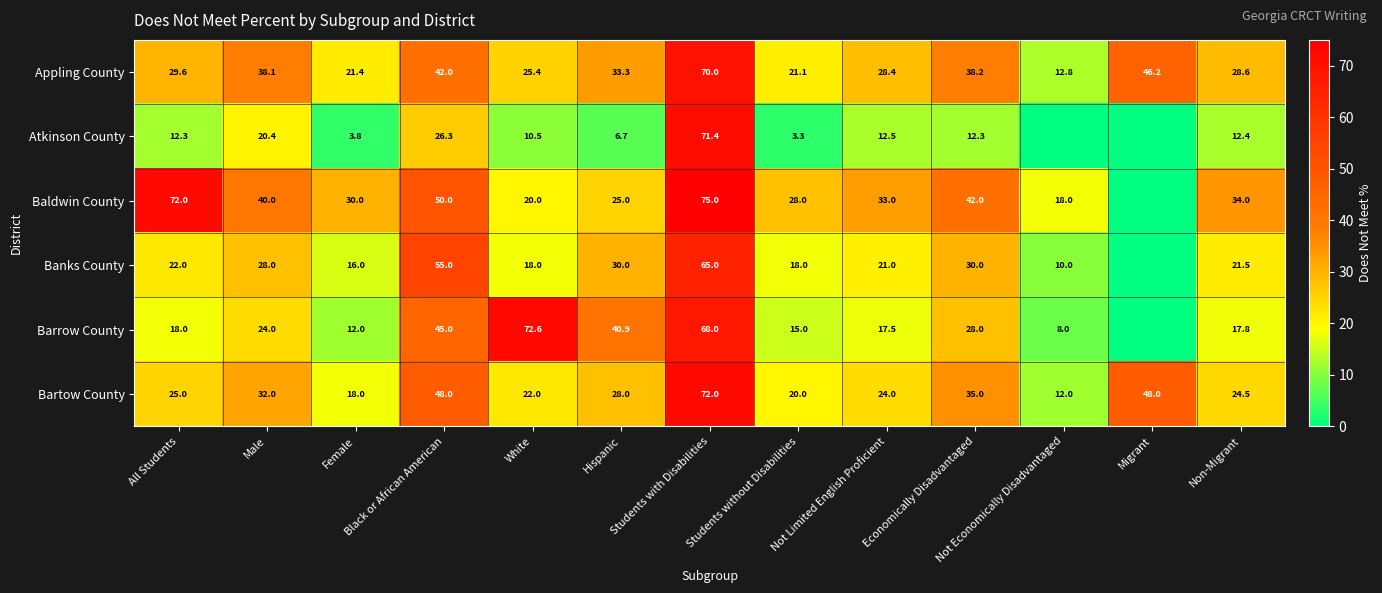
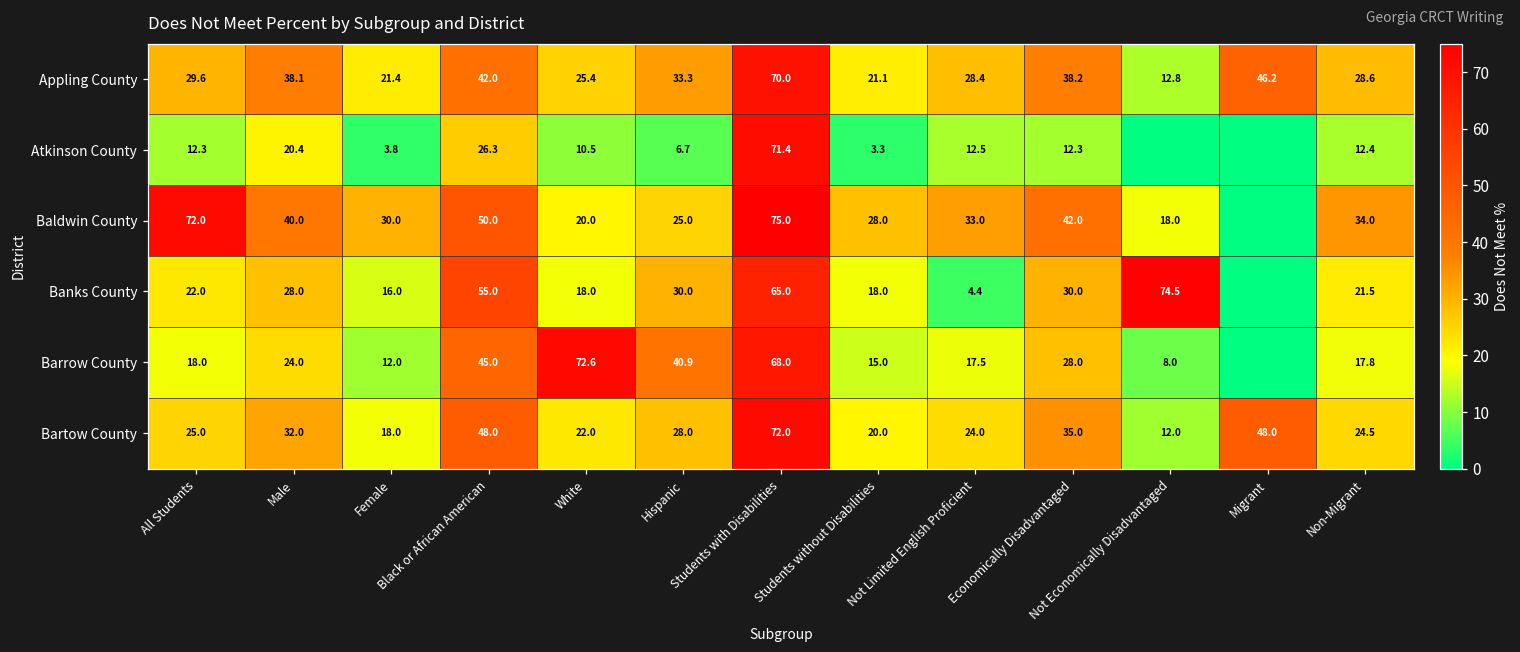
  {
    "Appling County": {
      "All Students": 29.6,
      "Male": 38.1,
      "Female": 21.4,
      "Black or African American": 42.0,
      "White": 25.4,
      "Hispanic": 33.3,
      "Students with Disabilities": 70.0,
      "Students without Disabilities": 21.1,
      "Not Limited English Proficient": 28.4,
      "Economically Disadvantaged": 38.2,
      "Not Economically Disadvantaged": 12.8,
      "Migrant": 46.2,
      "Non-Migrant": 28.6
    },
    "Atkinson County": {
      "All Students": 12.3,
      "Male": 20.4,
      "Female": 3.8,
      "Black or African American": 26.3,
      "White": 10.5,
      "Hispanic": 6.7,
      "Students with Disabilities": 71.4,
      "Students without Disabilities": 3.3,
      "Not Limited English Proficient": 12.5,
      "Economically Disadvantaged": 12.3,
      "Non-Migrant": 12.4
    },
    "Baldwin County": {
      "All Students": 72.0,
      "Male": 40.0,
      "Female": 30.0,
      "Black or African American": 50.0,
      "White": 20.0,
      "Hispanic": 25.0,
      "Students with Disabilities": 75.0,
      "Students without Disabilities": 28.0,
      "Not Limited English Proficient": 33.0,
      "Economically Disadvantaged": 42.0,
      "Not Economically Disadvantaged": 18.0,
      "Non-Migrant": 34.0
    },
    "Banks County": {
      "All Students": 22.0,
      "Male": 28.0,
      "Female": 16.0,
      "Black or African American": 55.0,
      "White": 18.0,
      "Hispanic": 30.0,
      "Students with Disabilities": 65.0,
      "Students without Disabilities": 18.0,
-     "Not Limited English Proficient": 21.0,
+     "Not Limited English Proficient": 4.4,
      "Economically Disadvantaged": 30.0,
-     "Not Economically Disadvantaged": 10.0,
+     "Not Economically Disadvantaged": 74.5,
      "Non-Migrant": 21.5
    },
    "Barrow County": {
      "All Students": 18.0,
      "Male": 24.0,
      "Female": 12.0,
      "Black or African American": 45.0,
      "White": 72.6,
      "Hispanic": 40.9,
      "Students with Disabilities": 68.0,
      "Students without Disabilities": 15.0,
      "Not Limited English Proficient": 17.5,
      "Economically Disadvantaged": 28.0,
      "Not Economically Disadvantaged": 8.0,
      "Non-Migrant": 17.8
    },
    "Bartow County": {
      "All Students": 25.0,
      "Male": 32.0,
      "Female": 18.0,
      "Black or African American": 48.0,
      "White": 22.0,
      "Hispanic": 28.0,
      "Students with Disabilities": 72.0,
      "Students without Disabilities": 20.0,
      "Not Limited English Proficient": 24.0,
      "Economically Disadvantaged": 35.0,
      "Not Economically Disadvantaged": 12.0,
      "Migrant": 48.0,
      "Non-Migrant": 24.5
    }
  }
